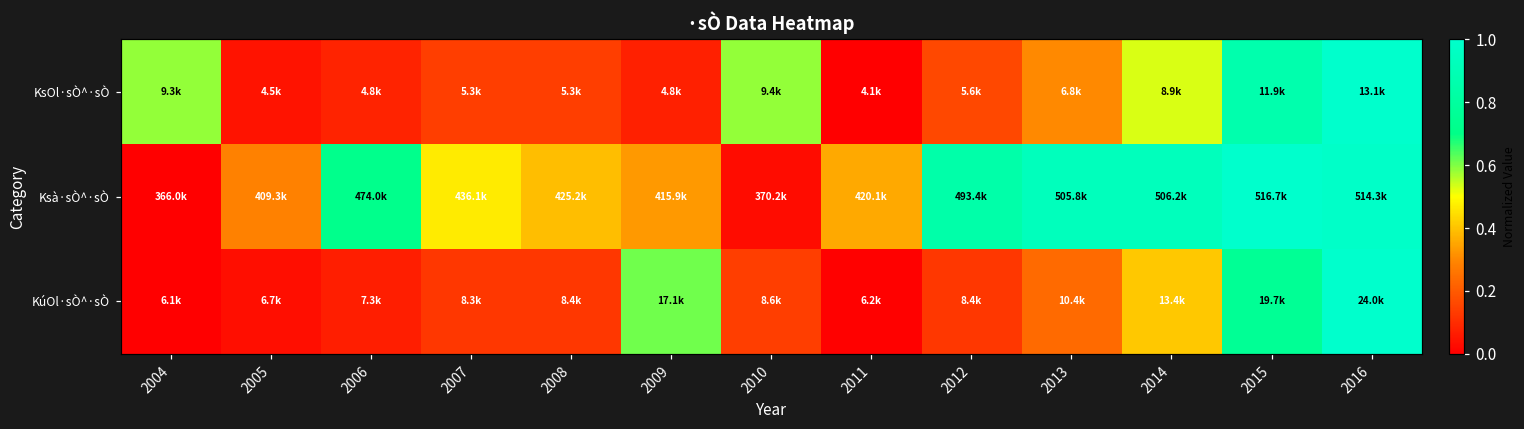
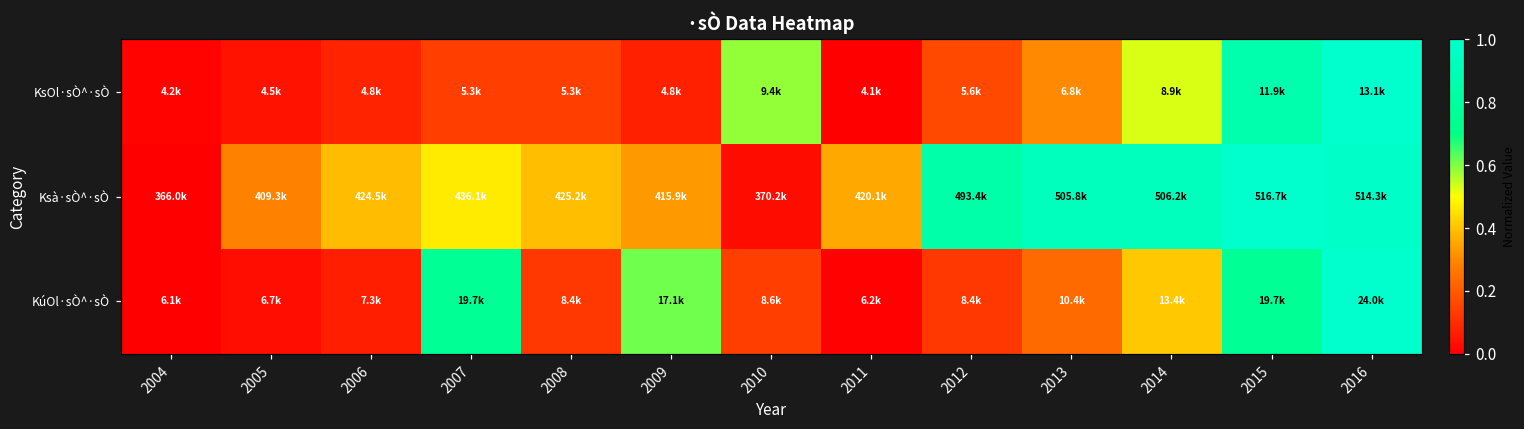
  {
    "KsOl·sÒ^·sÒ": {
-     "2004": "9.3k",
+     "2004": "4.2k",
      "2005": "4.5k",
      "2006": "4.8k",
      "2007": "5.3k",
      "2008": "5.3k",
      "2009": "4.8k",
      "2010": "9.4k",
      "2011": "4.1k",
      "2012": "5.6k",
      "2013": "6.8k",
      "2014": "8.9k",
      "2015": "11.9k",
      "2016": "13.1k"
    },
    "Ksà·sÒ^·sÒ": {
      "2004": "366.0k",
      "2005": "409.3k",
-     "2006": "474.0k",
+     "2006": "424.5k",
      "2007": "436.1k",
      "2008": "425.2k",
      "2009": "415.9k",
      "2010": "370.2k",
      "2011": "420.1k",
      "2012": "493.4k",
      "2013": "505.8k",
      "2014": "506.2k",
      "2015": "516.7k",
      "2016": "514.3k"
    },
    "KúOl·sÒ^·sÒ": {
      "2004": "6.1k",
      "2005": "6.7k",
      "2006": "7.3k",
-     "2007": "8.3k",
+     "2007": "19.7k",
      "2008": "8.4k",
      "2009": "17.1k",
      "2010": "8.6k",
      "2011": "6.2k",
      "2012": "8.4k",
      "2013": "10.4k",
      "2014": "13.4k",
      "2015": "19.7k",
      "2016": "24.0k"
    }
  }
